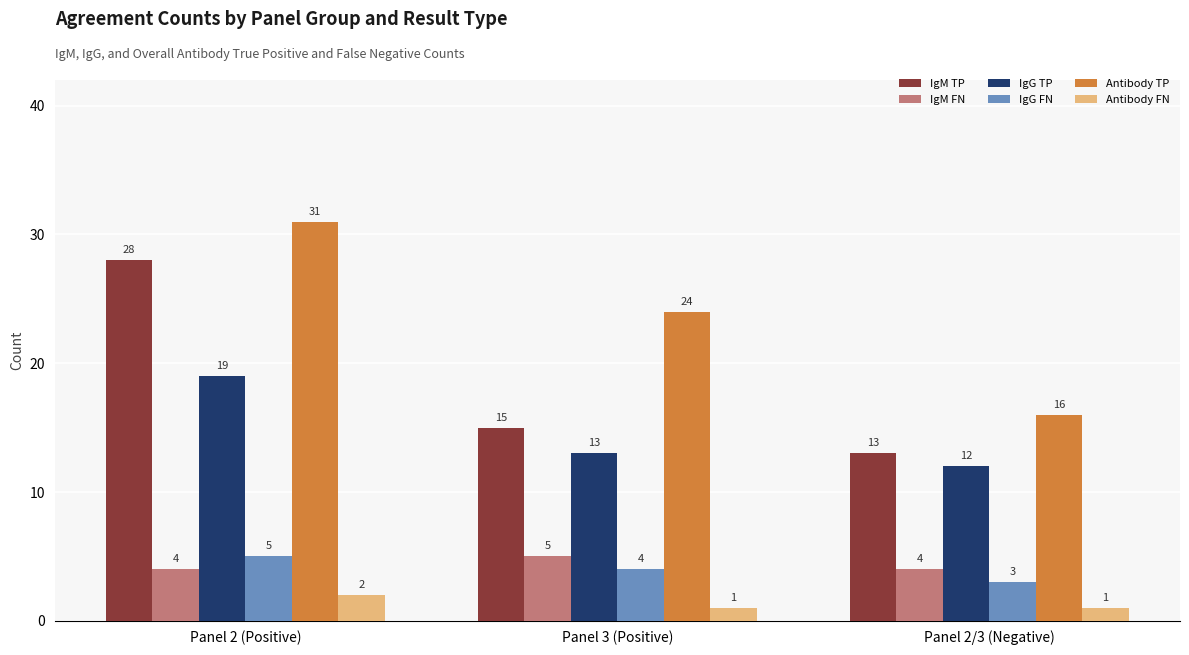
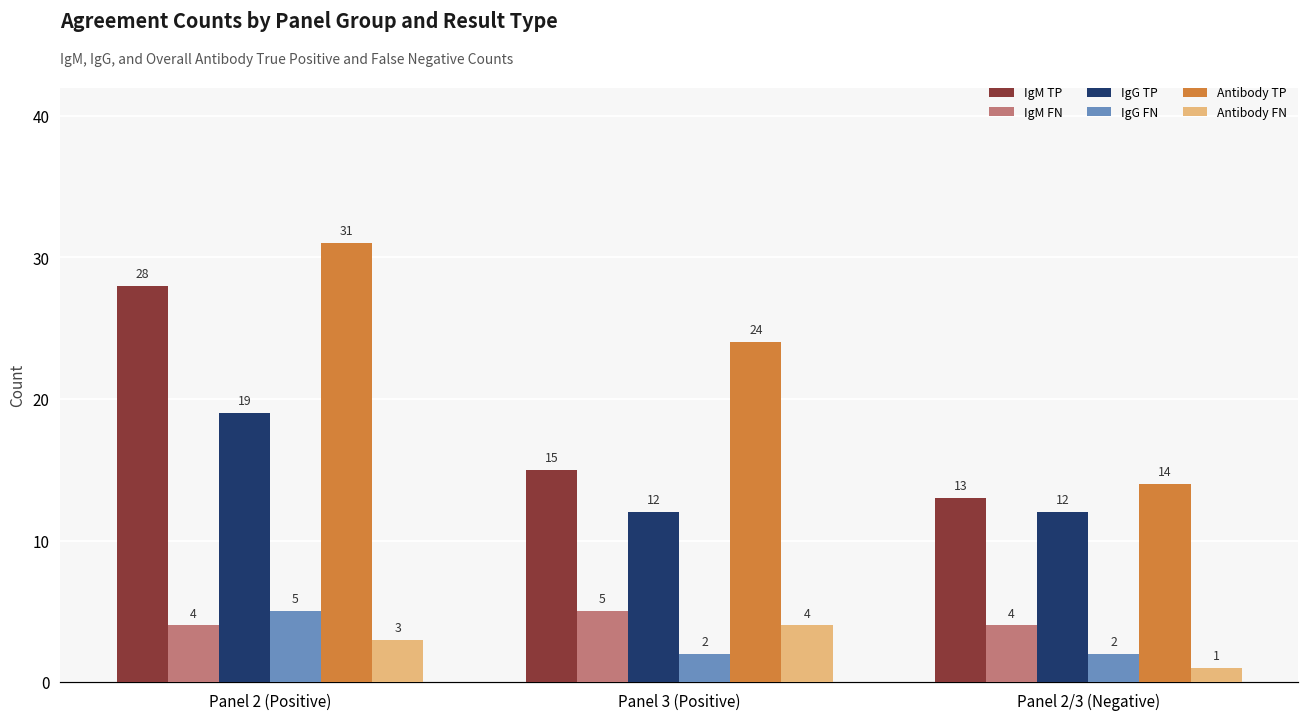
  {
    "IgM TP": {
      "Panel 2 (Positive)": 28,
      "Panel 3 (Positive)": 15,
      "Panel 2/3 (Negative)": 13
    },
    "IgM FN": {
      "Panel 2 (Positive)": 4,
      "Panel 3 (Positive)": 5,
      "Panel 2/3 (Negative)": 4
    },
    "IgG TP": {
      "Panel 2 (Positive)": 19,
-     "Panel 3 (Positive)": 13,
+     "Panel 3 (Positive)": 12,
      "Panel 2/3 (Negative)": 12
    },
    "IgG FN": {
      "Panel 2 (Positive)": 5,
-     "Panel 3 (Positive)": 4,
-     "Panel 2/3 (Negative)": 3
+     "Panel 3 (Positive)": 2,
+     "Panel 2/3 (Negative)": 2
    },
    "Antibody TP": {
      "Panel 2 (Positive)": 31,
      "Panel 3 (Positive)": 24,
-     "Panel 2/3 (Negative)": 16
+     "Panel 2/3 (Negative)": 14
    },
    "Antibody FN": {
-     "Panel 2 (Positive)": 2,
-     "Panel 3 (Positive)": 1,
+     "Panel 2 (Positive)": 3,
+     "Panel 3 (Positive)": 4,
      "Panel 2/3 (Negative)": 1
    }
  }
